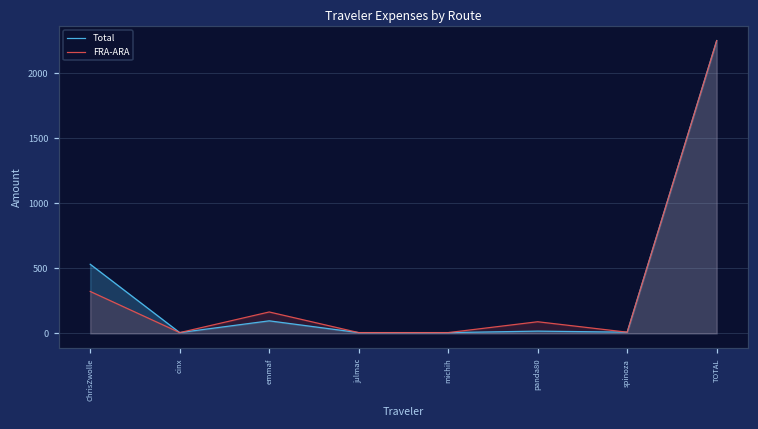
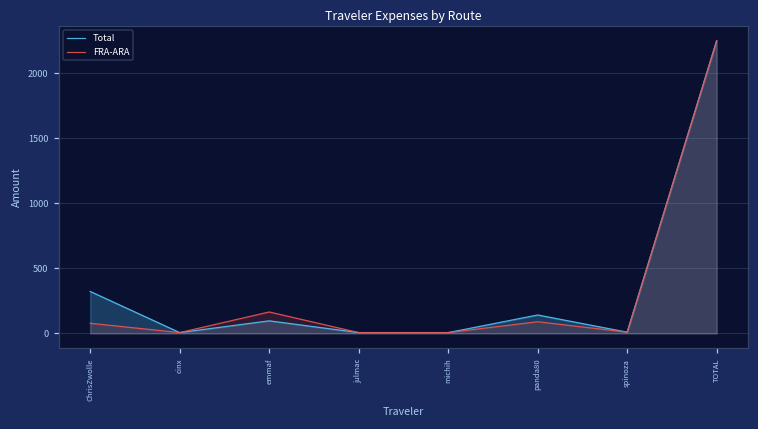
  {
    "Total": {
-     "ChrisZwolle": 530,
+     "ChrisZwolle": 320,
      "emmaf": 100,
-     "panda80": 20
+     "panda80": 140
    },
    "FRA-ARA": {
-     "ChrisZwolle": 320,
+     "ChrisZwolle": 80,
      "emmaf": 160,
      "panda80": 90
    }
  }
